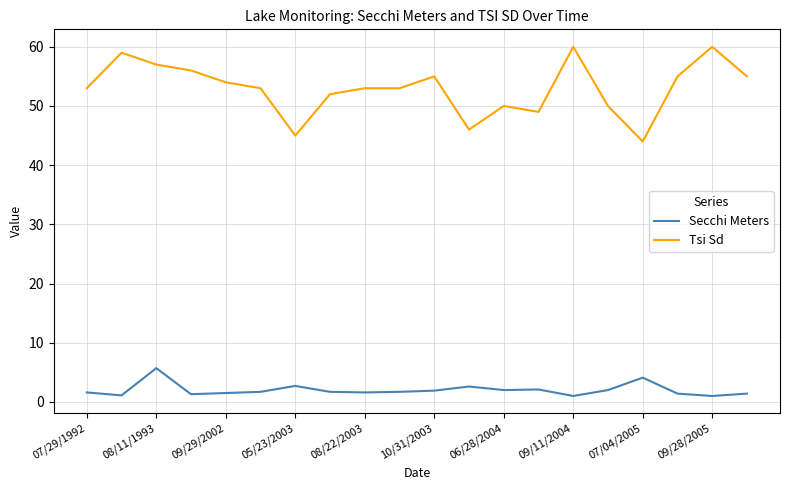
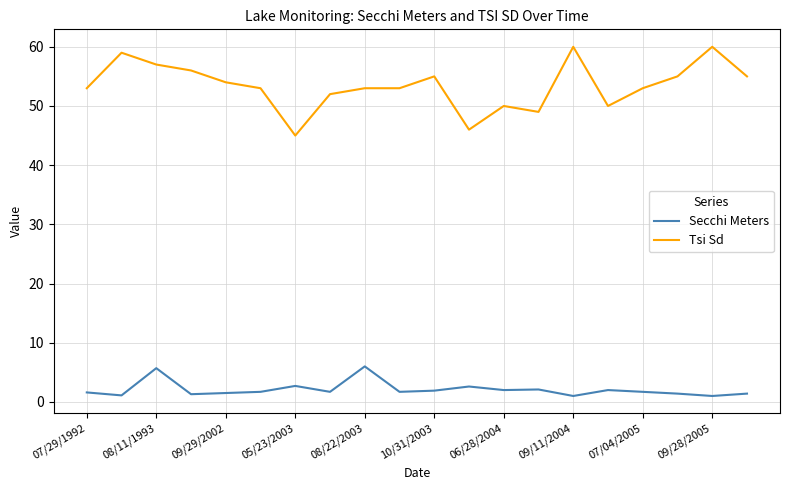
  {
    "Secchi Meters": {
      "07/29/1992": 2,
      "08/11/1993": 6,
      "09/29/2002": 2,
      "05/23/2003": 3,
-     "08/22/2003": 2,
+     "08/22/2003": 6,
      "10/31/2003": 2,
      "06/28/2004": 2,
      "09/11/2004": 1,
-     "07/04/2005": 4,
+     "07/04/2005": 2,
      "09/28/2005": 1
    },
    "Tsi Sd": {
      "07/29/1992": 53,
      "08/11/1993": 57,
      "09/29/2002": 54,
      "05/23/2003": 45,
      "08/22/2003": 53,
      "10/31/2003": 55,
      "06/28/2004": 50,
      "09/11/2004": 60,
-     "07/04/2005": 44,
+     "07/04/2005": 53,
      "09/28/2005": 60
    }
  }
